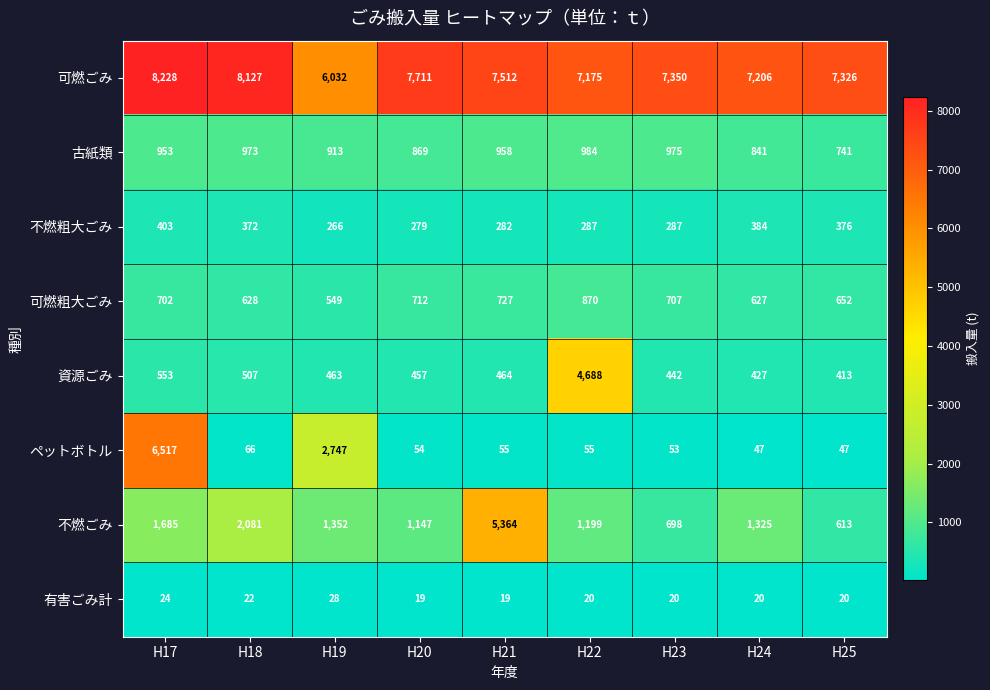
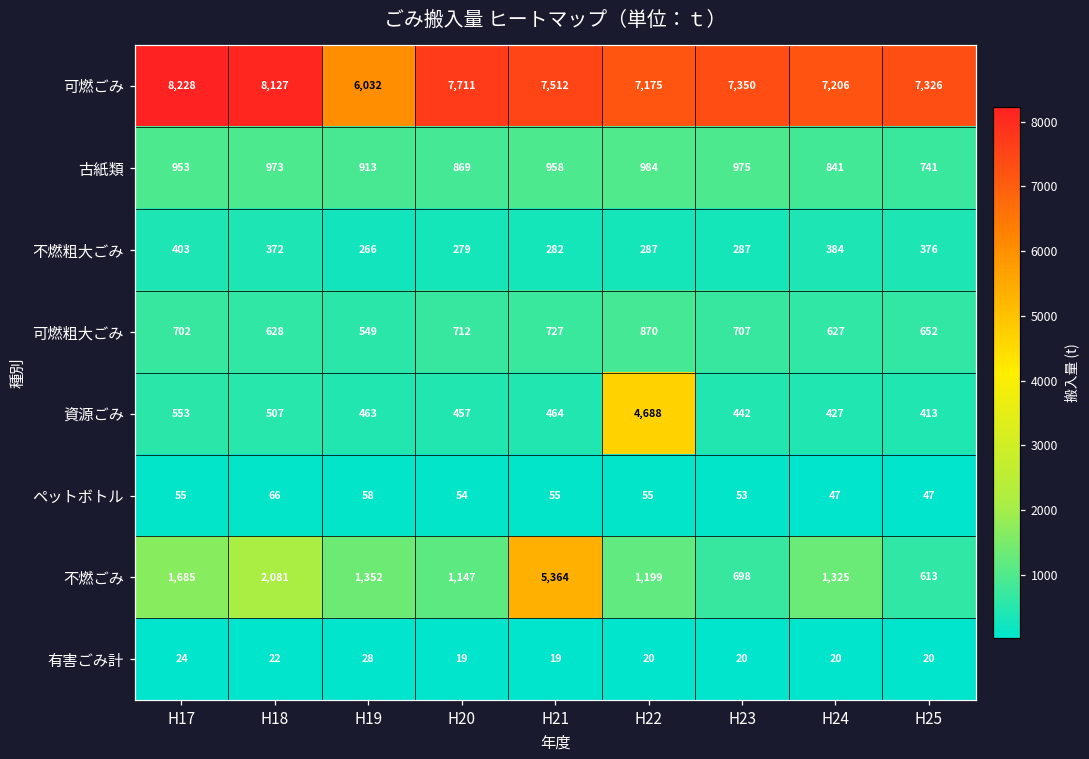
  {
    "可燃ごみ": {
      "H17": "8,228",
      "H18": "8,127",
      "H19": "6,032",
      "H20": "7,711",
      "H21": "7,512",
      "H22": "7,175",
      "H23": "7,350",
      "H24": "7,206",
      "H25": "7,326"
    },
    "古紙類": {
      "H17": "953",
      "H18": "973",
      "H19": "913",
      "H20": "869",
      "H21": "958",
      "H22": "984",
      "H23": "975",
      "H24": "841",
      "H25": "741"
    },
    "不燃粗大ごみ": {
      "H17": "403",
      "H18": "372",
      "H19": "266",
      "H20": "279",
      "H21": "282",
      "H22": "287",
      "H23": "287",
      "H24": "384",
      "H25": "376"
    },
    "可燃粗大ごみ": {
      "H17": "702",
      "H18": "628",
      "H19": "549",
      "H20": "712",
      "H21": "727",
      "H22": "870",
      "H23": "707",
      "H24": "627",
      "H25": "652"
    },
    "資源ごみ": {
      "H17": "553",
      "H18": "507",
      "H19": "463",
      "H20": "457",
      "H21": "464",
      "H22": "4,688",
      "H23": "442",
      "H24": "427",
      "H25": "413"
    },
    "ペットボトル": {
-     "H17": "6,517",
+     "H17": "55",
      "H18": "66",
-     "H19": "2,747",
+     "H19": "58",
      "H20": "54",
      "H21": "55",
      "H22": "55",
      "H23": "53",
      "H24": "47",
      "H25": "47"
    },
    "不燃ごみ": {
      "H17": "1,685",
      "H18": "2,081",
      "H19": "1,352",
      "H20": "1,147",
      "H21": "5,364",
      "H22": "1,199",
      "H23": "698",
      "H24": "1,325",
      "H25": "613"
    },
    "有害ごみ計": {
      "H17": "24",
      "H18": "22",
      "H19": "28",
      "H20": "19",
      "H21": "19",
      "H22": "20",
      "H23": "20",
      "H24": "20",
      "H25": "20"
    }
  }
